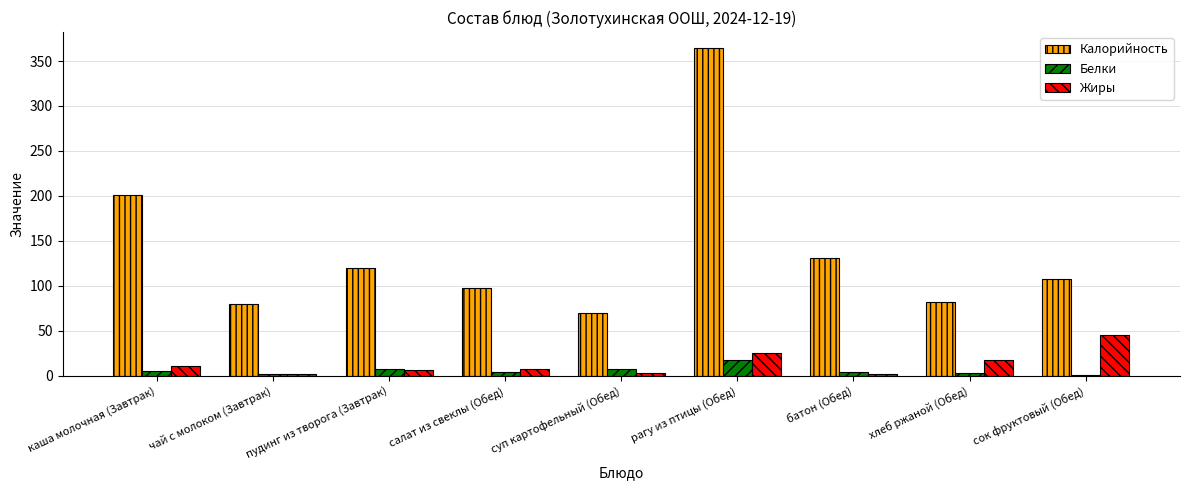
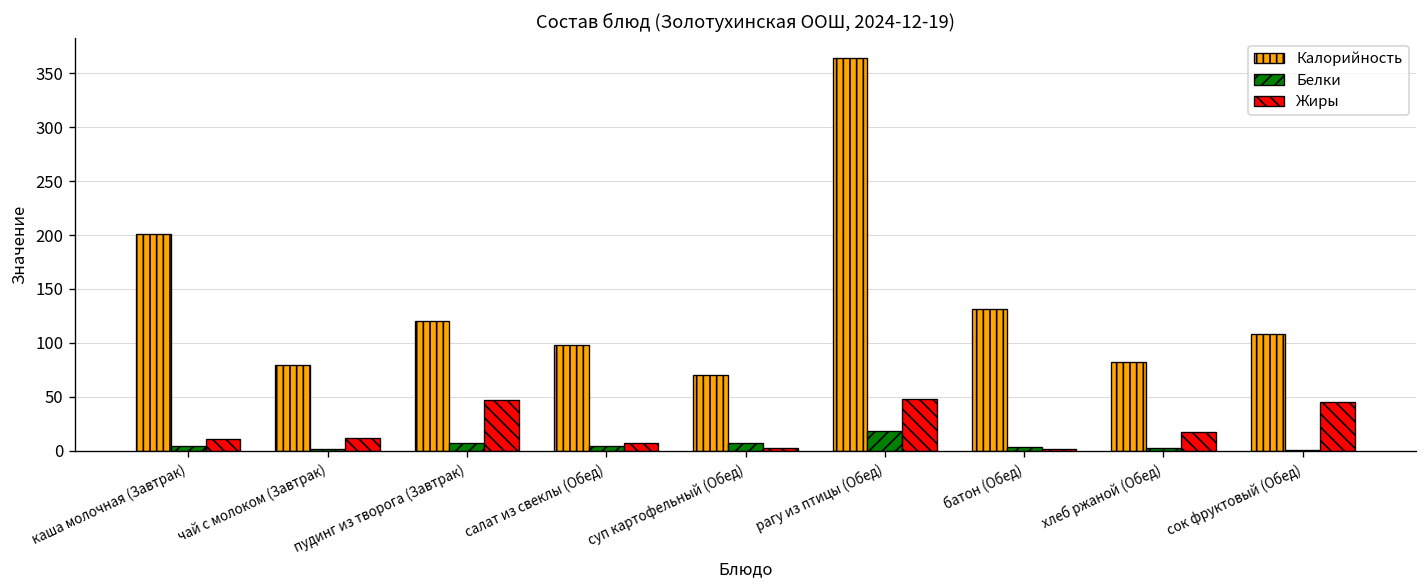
  {
    "Калорийность": {
      "каша молочная (Завтрак)": 200,
      "чай с молоком (Завтрак)": 80,
      "пудинг из творога (Завтрак)": 120,
      "салат из свеклы (Обед)": 100,
      "суп картофельный (Обед)": 70,
      "рагу из птицы (Обед)": 360,
      "батон (Обед)": 130,
      "хлеб ржаной (Обед)": 80,
      "сок фруктовый (Обед)": 110
    },
    "Белки": {
      "каша молочная (Завтрак)": 0,
      "пудинг из творога (Завтрак)": 10,
      "салат из свеклы (Обед)": 0,
      "суп картофельный (Обед)": 10,
      "рагу из птицы (Обед)": 20,
      "батон (Обед)": 0
    },
    "Жиры": {
      "каша молочная (Завтрак)": 10,
-     "чай с молоком (Завтрак)": 0,
-     "пудинг из творога (Завтрак)": 10,
+     "чай с молоком (Завтрак)": 10,
+     "пудинг из творога (Завтрак)": 50,
      "салат из свеклы (Обед)": 10,
      "суп картофельный (Обед)": 0,
-     "рагу из птицы (Обед)": 30,
+     "рагу из птицы (Обед)": 50,
      "хлеб ржаной (Обед)": 20,
      "сок фруктовый (Обед)": 50
    }
  }
